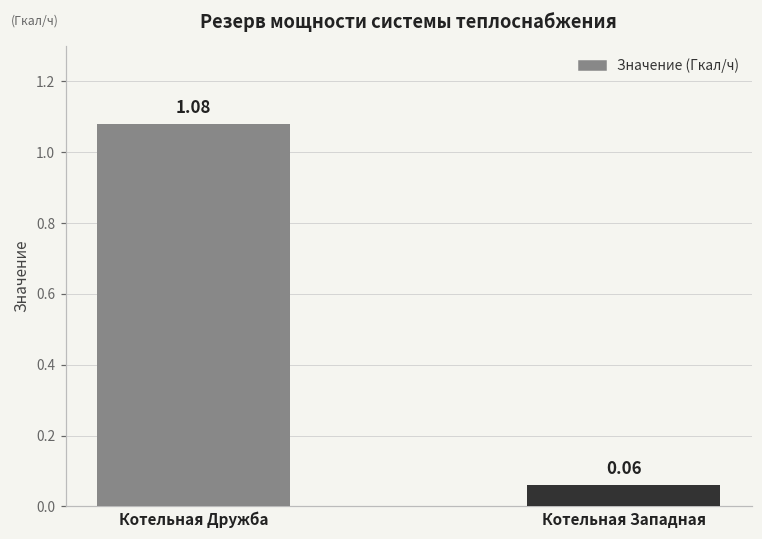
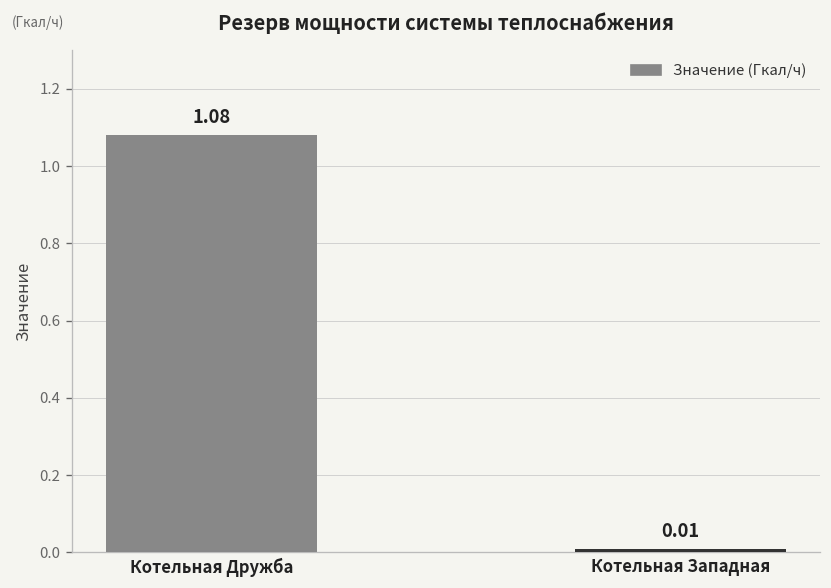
  {
    "Котельная Дружба": 1.08,
-   "Котельная Западная": 0.06
+   "Котельная Западная": 0.01
  }
